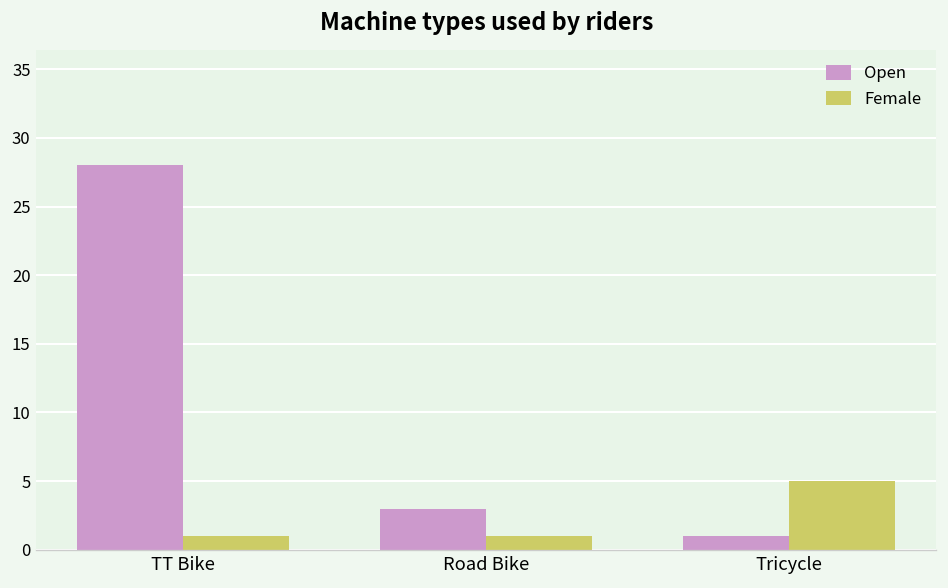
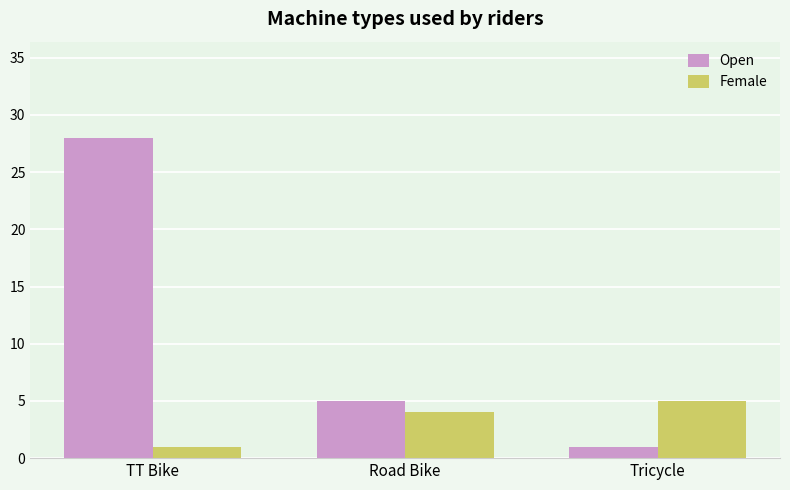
  {
    "Open": {
      "TT Bike": 28,
-     "Road Bike": 3,
+     "Road Bike": 5,
      "Tricycle": 1
    },
    "Female": {
      "TT Bike": 1,
-     "Road Bike": 1,
+     "Road Bike": 4,
      "Tricycle": 5
    }
  }
